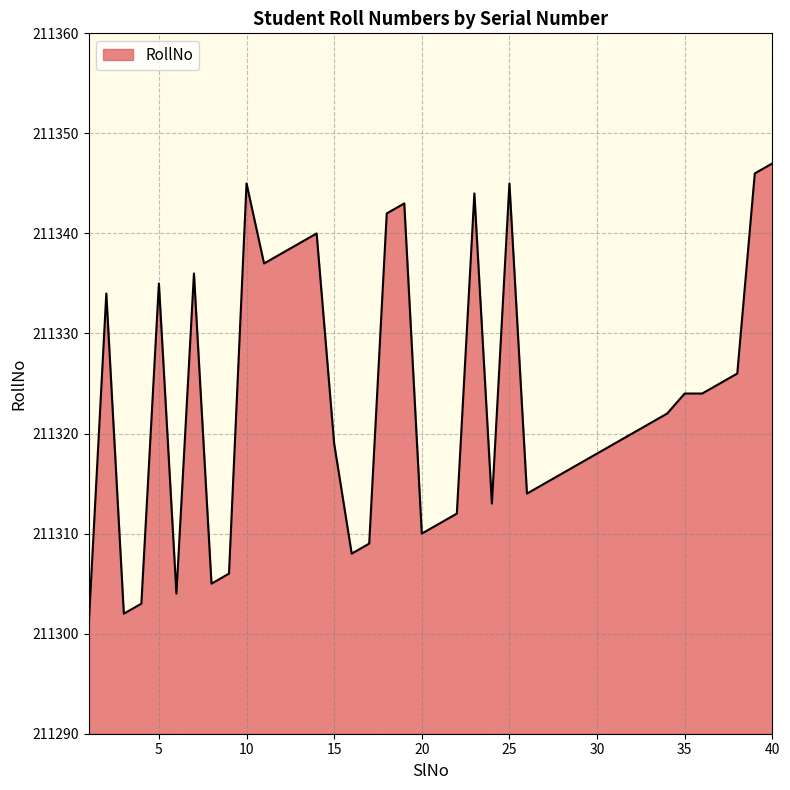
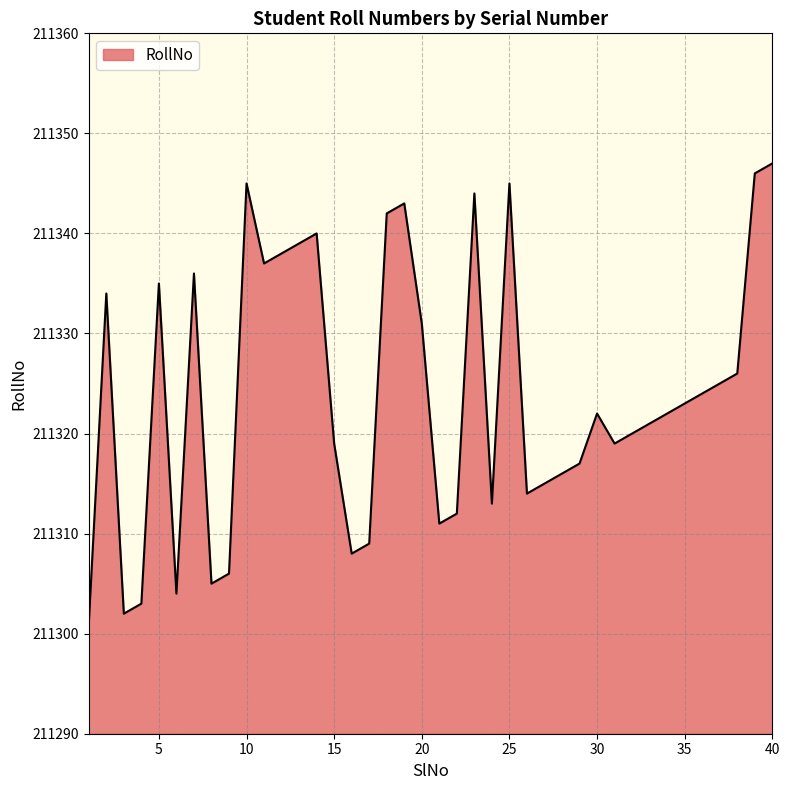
  {
    "5": 211335,
    "10": 211345,
    "15": 211319,
-   "20": 211310,
+   "20": 211331,
    "25": 211345,
-   "30": 211318,
-   "35": 211324,
+   "30": 211322,
+   "35": 211323,
    "40": 211347
  }
